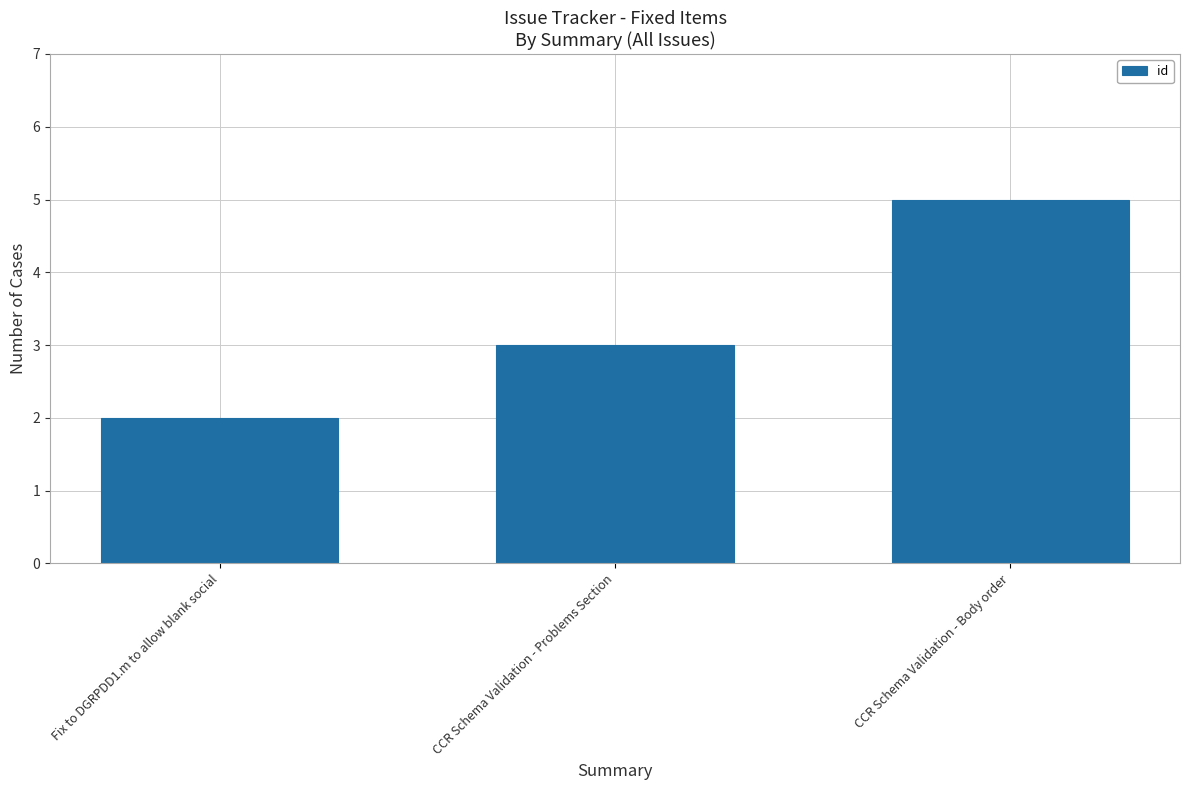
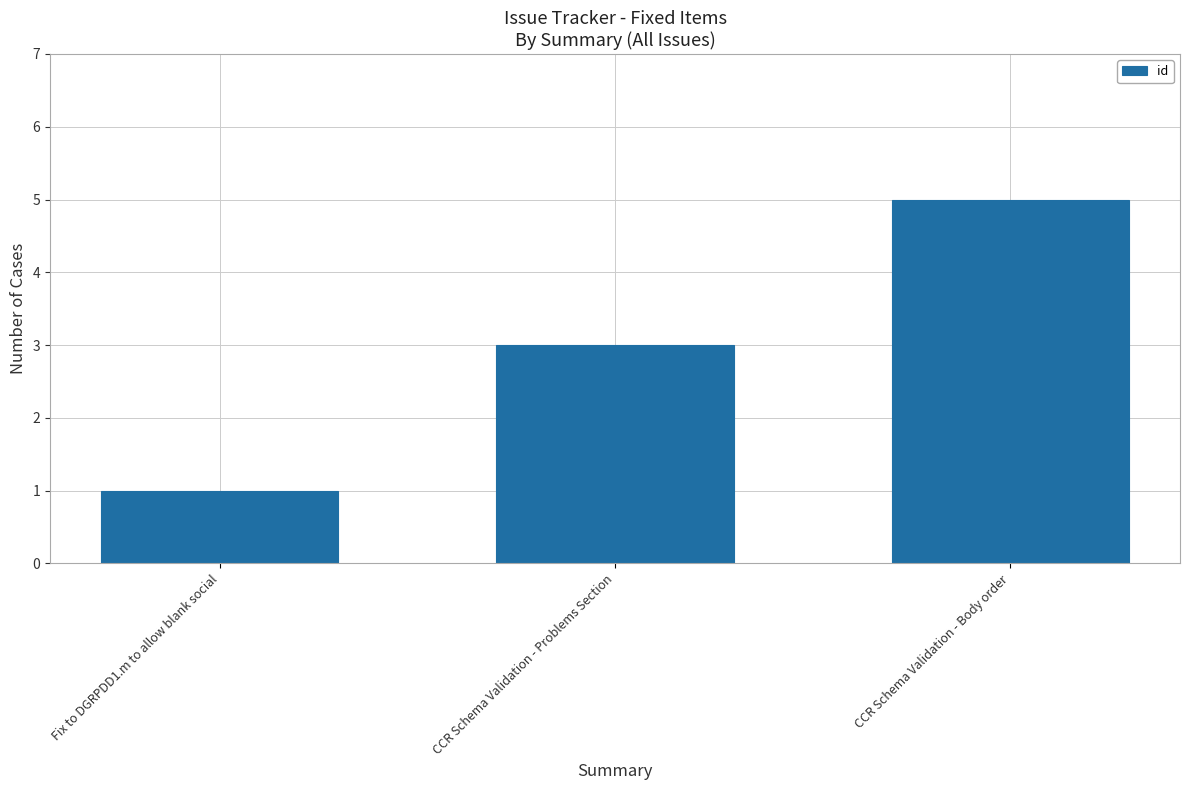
  {
-   "Fix to DGRPDD1.m to allow blank social": 2,
+   "Fix to DGRPDD1.m to allow blank social": 1,
    "CCR Schema Validation - Problems Section": 3,
    "CCR Schema Validation - Body order": 5
  }
